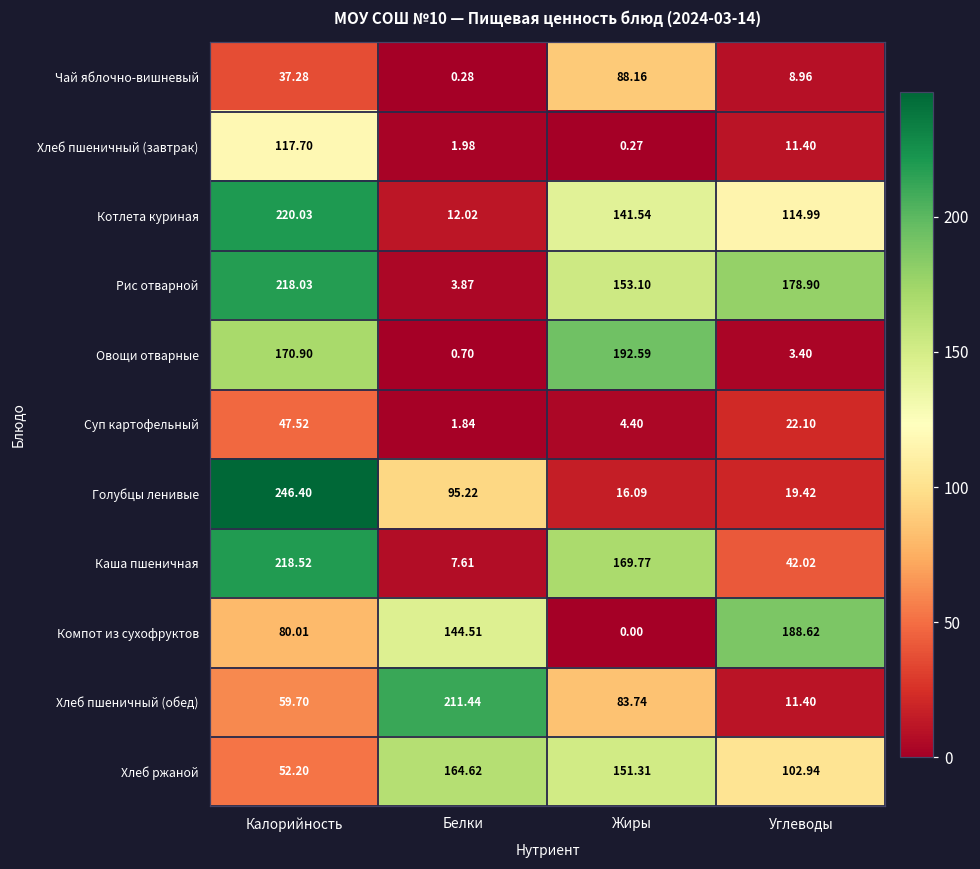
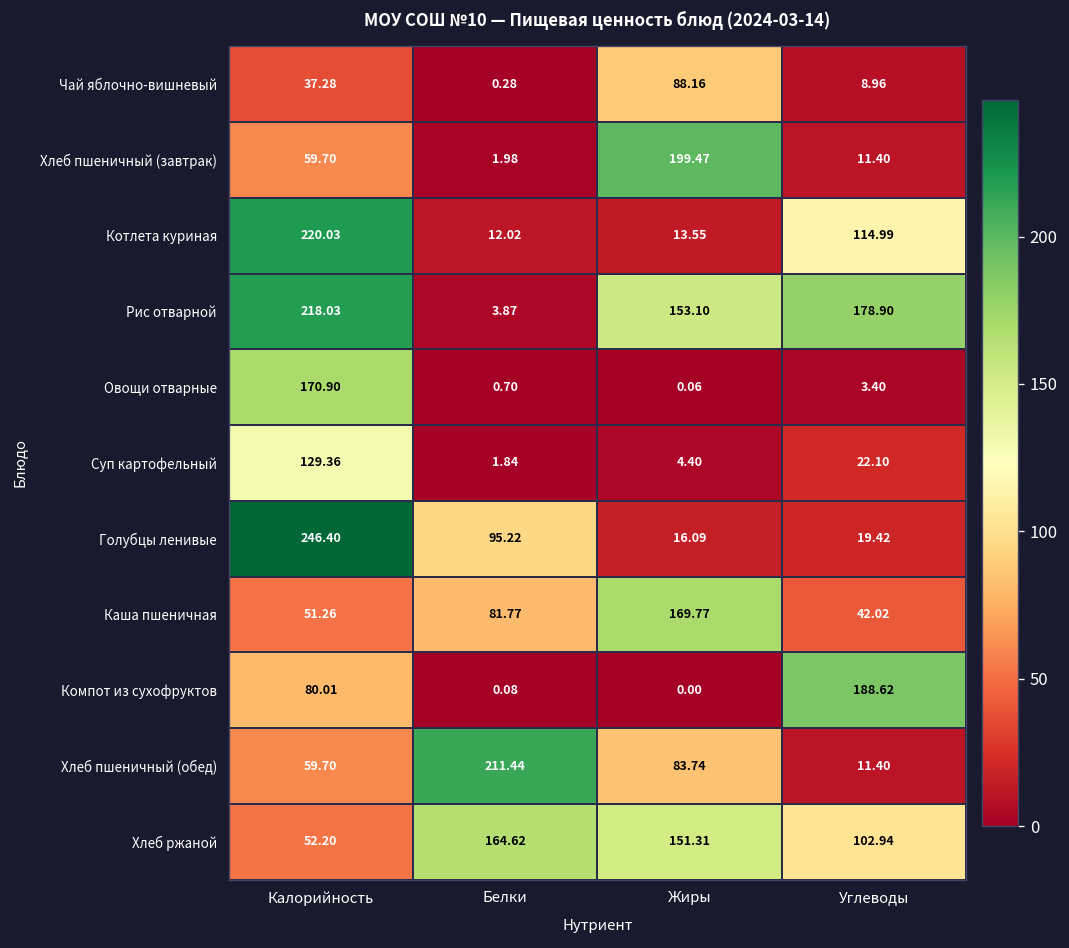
  {
    "Чай яблочно-вишневый": {
      "Калорийность": 37.28,
      "Белки": 0.28,
      "Жиры": 88.16,
      "Углеводы": 8.96
    },
    "Хлеб пшеничный (завтрак)": {
-     "Калорийность": 117.70,
+     "Калорийность": 59.70,
      "Белки": 1.98,
-     "Жиры": 0.27,
+     "Жиры": 199.47,
      "Углеводы": 11.40
    },
    "Котлета куриная": {
      "Калорийность": 220.03,
      "Белки": 12.02,
-     "Жиры": 141.54,
+     "Жиры": 13.55,
      "Углеводы": 114.99
    },
    "Рис отварной": {
      "Калорийность": 218.03,
      "Белки": 3.87,
      "Жиры": 153.10,
      "Углеводы": 178.90
    },
    "Овощи отварные": {
      "Калорийность": 170.90,
      "Белки": 0.70,
-     "Жиры": 192.59,
+     "Жиры": 0.06,
      "Углеводы": 3.40
    },
    "Суп картофельный": {
-     "Калорийность": 47.52,
+     "Калорийность": 129.36,
      "Белки": 1.84,
      "Жиры": 4.40,
      "Углеводы": 22.10
    },
    "Голубцы ленивые": {
      "Калорийность": 246.40,
      "Белки": 95.22,
      "Жиры": 16.09,
      "Углеводы": 19.42
    },
    "Каша пшеничная": {
-     "Калорийность": 218.52,
-     "Белки": 7.61,
+     "Калорийность": 51.26,
+     "Белки": 81.77,
      "Жиры": 169.77,
      "Углеводы": 42.02
    },
    "Компот из сухофруктов": {
      "Калорийность": 80.01,
-     "Белки": 144.51,
+     "Белки": 0.08,
      "Жиры": 0.00,
      "Углеводы": 188.62
    },
    "Хлеб пшеничный (обед)": {
      "Калорийность": 59.70,
      "Белки": 211.44,
      "Жиры": 83.74,
      "Углеводы": 11.40
    },
    "Хлеб ржаной": {
      "Калорийность": 52.20,
      "Белки": 164.62,
      "Жиры": 151.31,
      "Углеводы": 102.94
    }
  }
